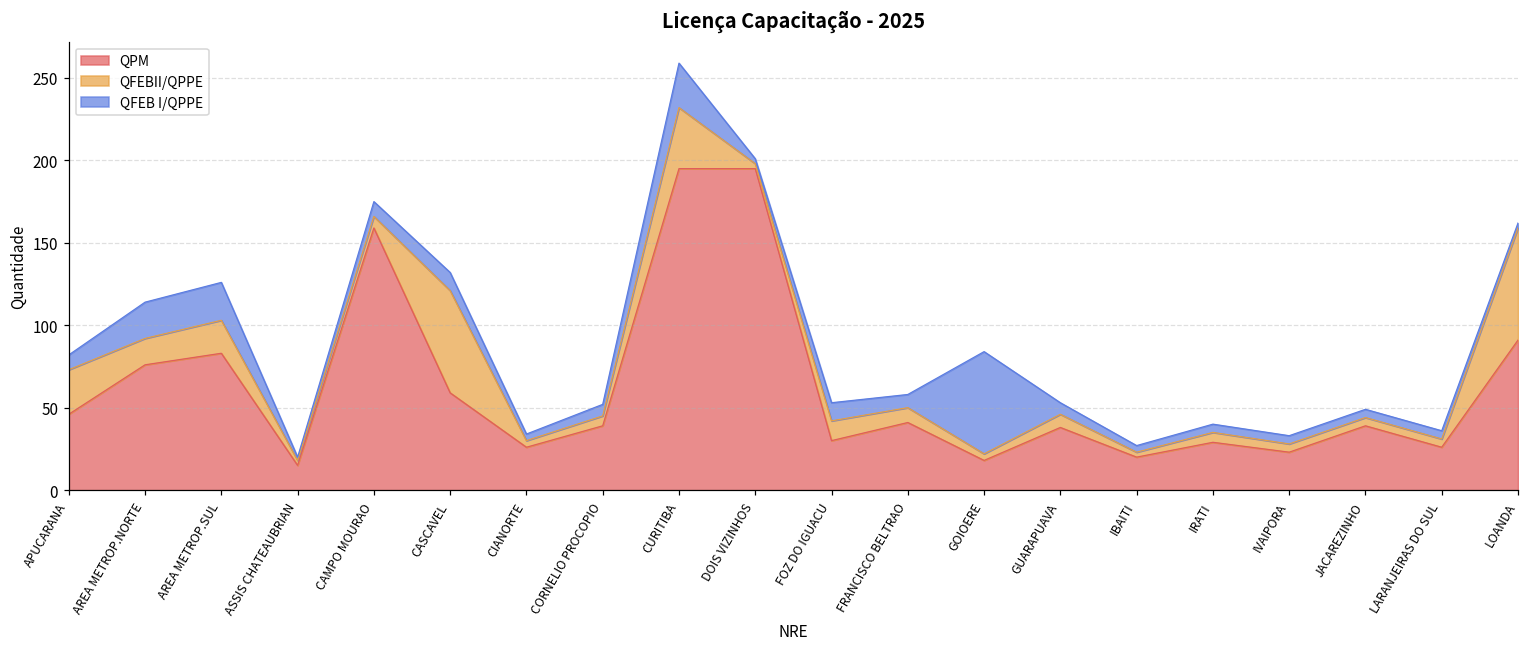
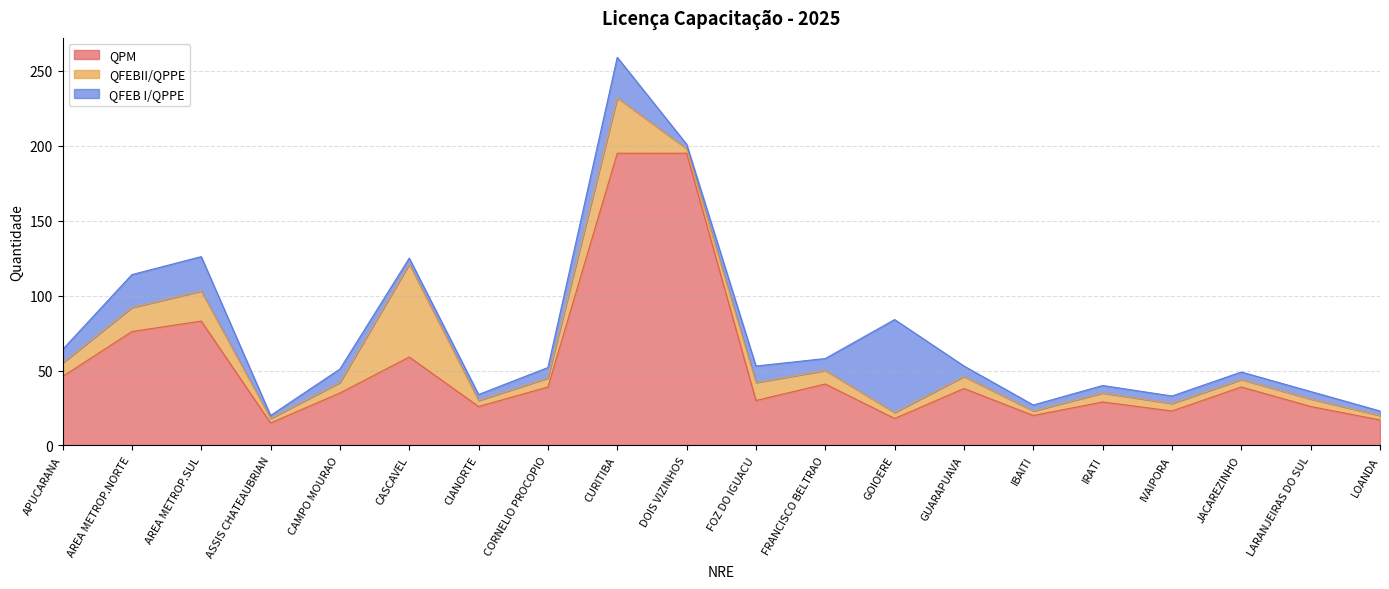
  {
    "QPM": {
      "APUCARANA": 46,
      "AREA METROP.NORTE": 76,
      "AREA METROP.SUL": 83,
      "ASSIS CHATEAUBRIAN": 15,
-     "CAMPO MOURAO": 159,
+     "CAMPO MOURAO": 35,
      "CASCAVEL": 59,
      "CIANORTE": 26,
      "CORNELIO PROCOPIO": 39,
      "CURITIBA": 195,
      "DOIS VIZINHOS": 195,
      "FOZ DO IGUACU": 30,
      "FRANCISCO BELTRAO": 41,
      "GOIOERE": 18,
      "GUARAPUAVA": 38,
      "IBAITI": 20,
      "IRATI": 29,
      "IVAIPORA": 23,
      "JACAREZINHO": 39,
      "LARANJEIRAS DO SUL": 26,
-     "LOANDA": 91
+     "LOANDA": 17
    },
    "QFEBII/QPPE": {
-     "APUCARANA": 27,
+     "APUCARANA": 9,
      "AREA METROP.NORTE": 16,
      "AREA METROP.SUL": 20,
      "ASSIS CHATEAUBRIAN": 3,
      "CAMPO MOURAO": 7,
      "CASCAVEL": 62,
      "CIANORTE": 4,
      "CORNELIO PROCOPIO": 6,
      "CURITIBA": 37,
      "DOIS VIZINHOS": 3,
      "FOZ DO IGUACU": 12,
      "FRANCISCO BELTRAO": 9,
      "GOIOERE": 4,
      "GUARAPUAVA": 8,
      "IBAITI": 3,
      "IRATI": 6,
      "IVAIPORA": 5,
      "JACAREZINHO": 5,
      "LARANJEIRAS DO SUL": 5,
-     "LOANDA": 68
+     "LOANDA": 3
    },
    "QFEB I/QPPE": {
      "APUCARANA": 9,
      "AREA METROP.NORTE": 22,
      "AREA METROP.SUL": 23,
      "ASSIS CHATEAUBRIAN": 2,
      "CAMPO MOURAO": 9,
-     "CASCAVEL": 11,
+     "CASCAVEL": 4,
      "CIANORTE": 4,
      "CORNELIO PROCOPIO": 7,
      "CURITIBA": 27,
      "DOIS VIZINHOS": 3,
      "FOZ DO IGUACU": 11,
      "FRANCISCO BELTRAO": 8,
      "GOIOERE": 62,
      "GUARAPUAVA": 7,
      "IBAITI": 4,
      "IRATI": 5,
      "IVAIPORA": 5,
      "JACAREZINHO": 5,
      "LARANJEIRAS DO SUL": 5,
      "LOANDA": 3
    }
  }
